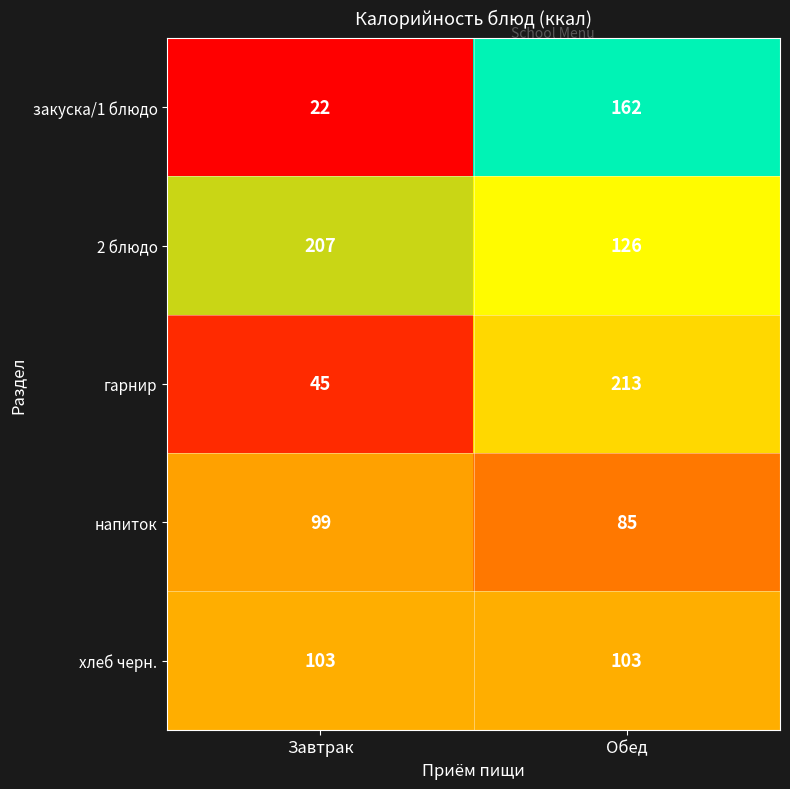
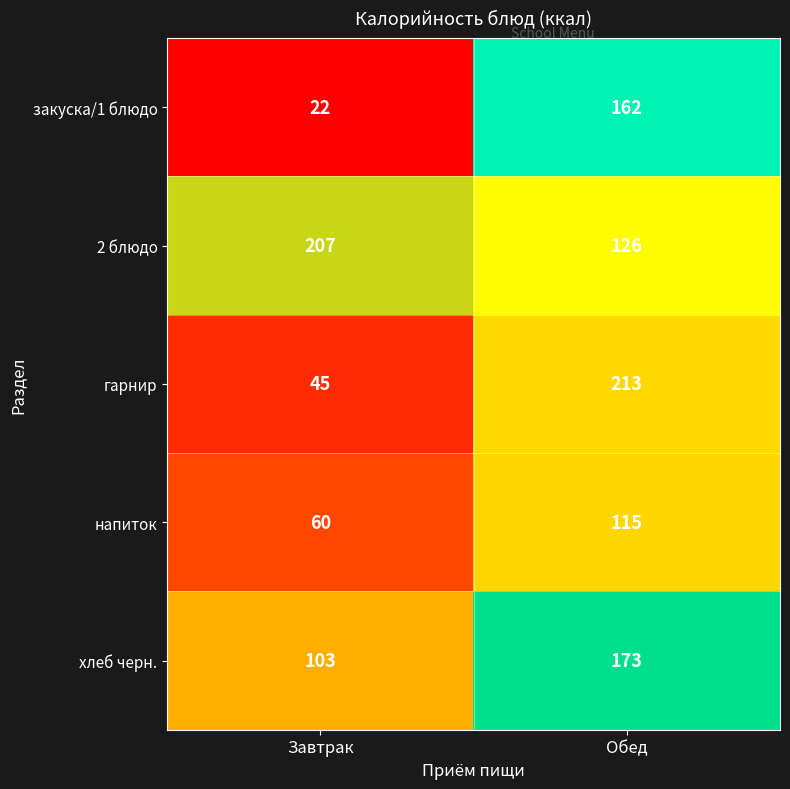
  {
    "закуска/1 блюдо": {
      "Завтрак": 22,
      "Обед": 162
    },
    "2 блюдо": {
      "Завтрак": 207,
      "Обед": 126
    },
    "гарнир": {
      "Завтрак": 45,
      "Обед": 213
    },
    "напиток": {
-     "Завтрак": 99,
-     "Обед": 85
+     "Завтрак": 60,
+     "Обед": 115
    },
    "хлеб черн.": {
      "Завтрак": 103,
-     "Обед": 103
+     "Обед": 173
    }
  }
